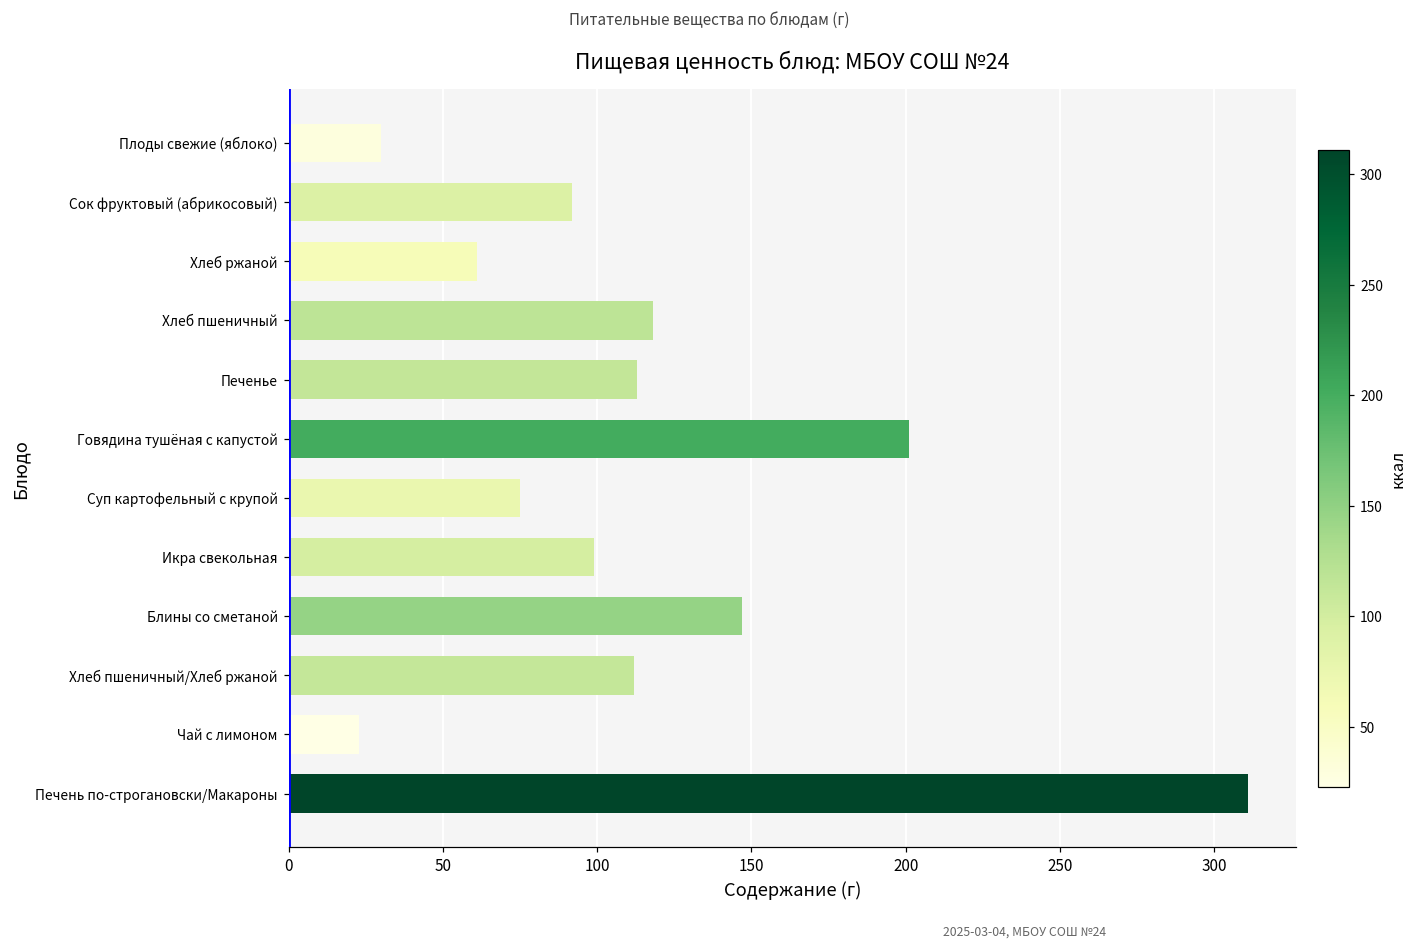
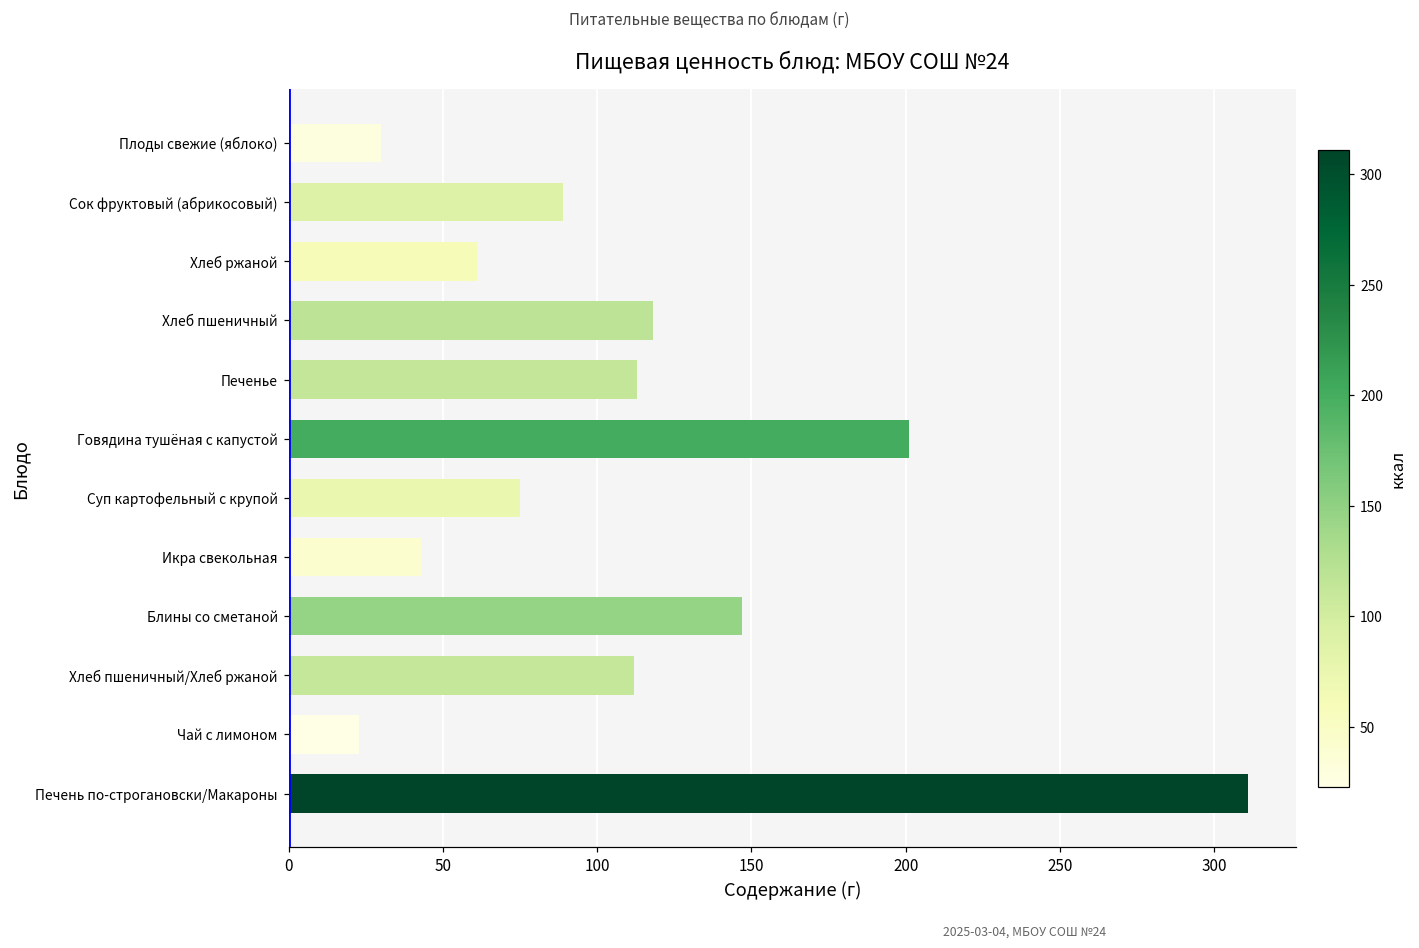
  {
    "Плоды свежие (яблоко)": 30,
-   "Сок фруктовый (абрикосовый)": 92,
+   "Сок фруктовый (абрикосовый)": 89,
    "Хлеб ржаной": 61,
    "Хлеб пшеничный": 118,
    "Печенье": 113,
    "Говядина тушёная с капустой": 201,
    "Суп картофельный с крупой": 75,
-   "Икра свекольная": 99,
+   "Икра свекольная": 43,
    "Блины со сметаной": 147,
    "Хлеб пшеничный/Хлеб ржаной": 112,
    "Чай с лимоном": 23,
    "Печень по-строгановски/Макароны": 311
  }
